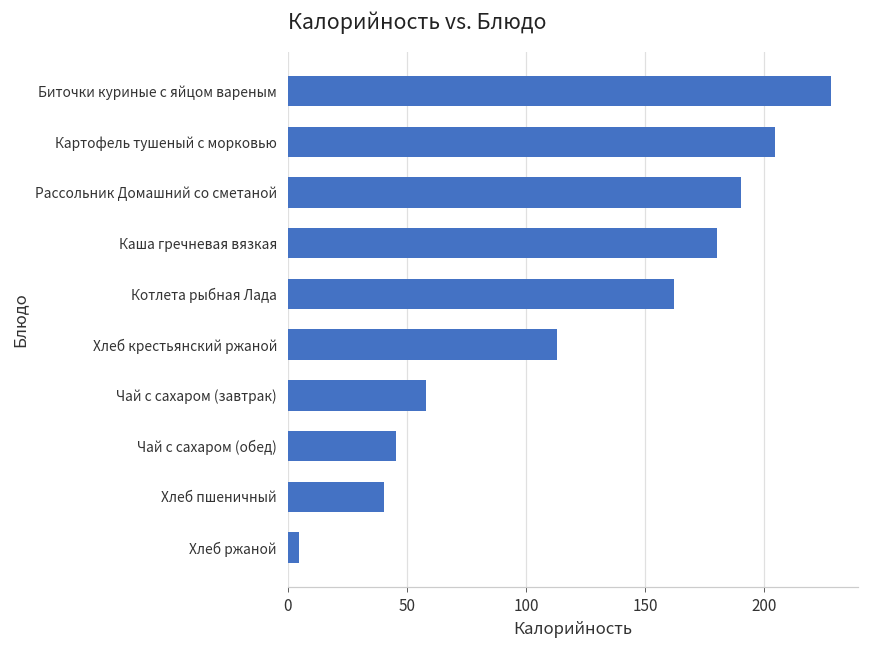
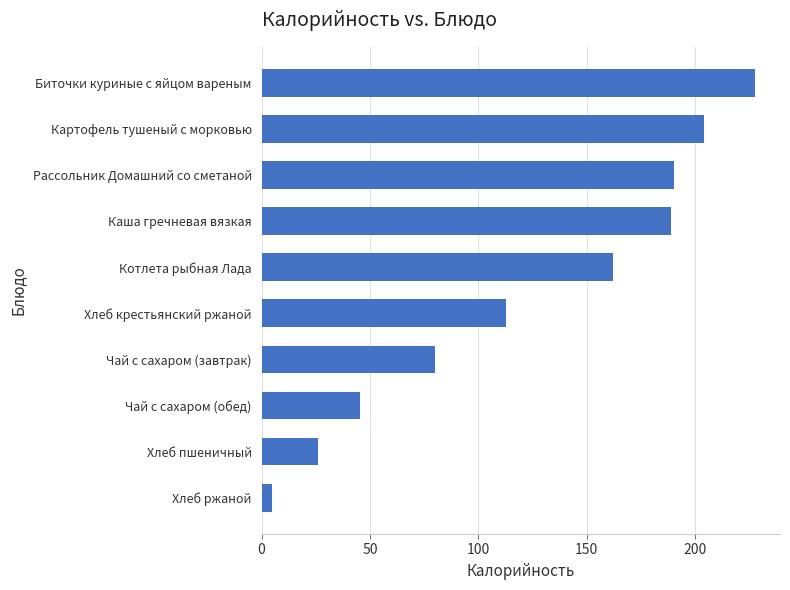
  {
    "Биточки куриные с яйцом вареным": 228,
    "Картофель тушеный с морковью": 204,
    "Рассольник Домашний со сметаной": 190,
-   "Каша гречневая вязкая": 180,
+   "Каша гречневая вязкая": 189,
    "Котлета рыбная Лада": 162,
    "Хлеб крестьянский ржаной": 113,
-   "Чай с сахаром (завтрак)": 58,
+   "Чай с сахаром (завтрак)": 80,
    "Чай с сахаром (обед)": 45,
-   "Хлеб пшеничный": 40,
+   "Хлеб пшеничный": 26,
    "Хлеб ржаной": 5
  }
